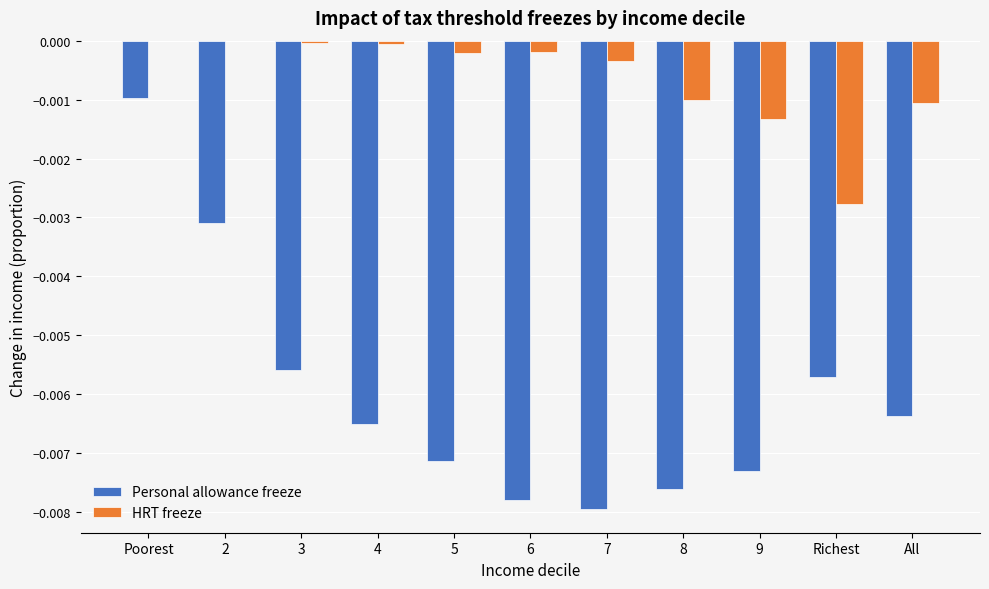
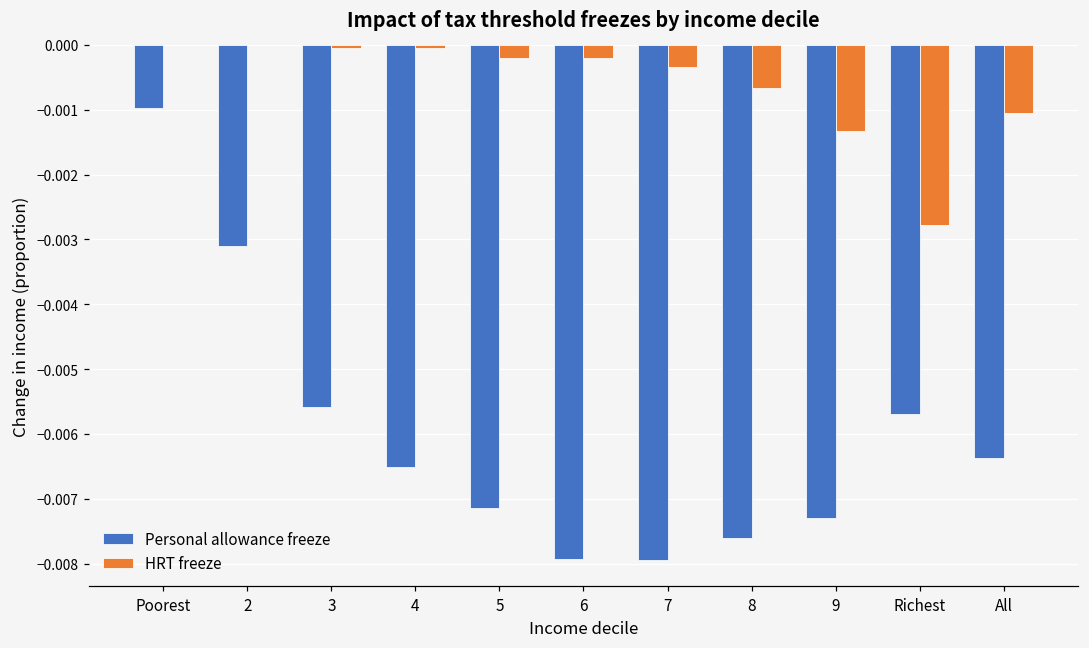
  {
    "Personal allowance freeze": {
      "Poorest": -0.0010,
      "2": -0.0031,
      "3": -0.0056,
      "4": -0.0065,
      "5": -0.0071,
-     "6": -0.0078,
+     "6": -0.0079,
      "7": -0.0080,
      "8": -0.0076,
      "9": -0.0073,
      "Richest": -0.0057,
      "All": -0.0064
    },
    "HRT freeze": {
      "Poorest": 0.0000,
      "2": 0.0000,
      "3": 0.0000,
      "4": 0.0000,
      "5": -0.0002,
      "6": -0.0002,
      "7": -0.0003,
-     "8": -0.0010,
+     "8": -0.0007,
      "9": -0.0013,
      "Richest": -0.0028,
      "All": -0.0011
    }
  }
